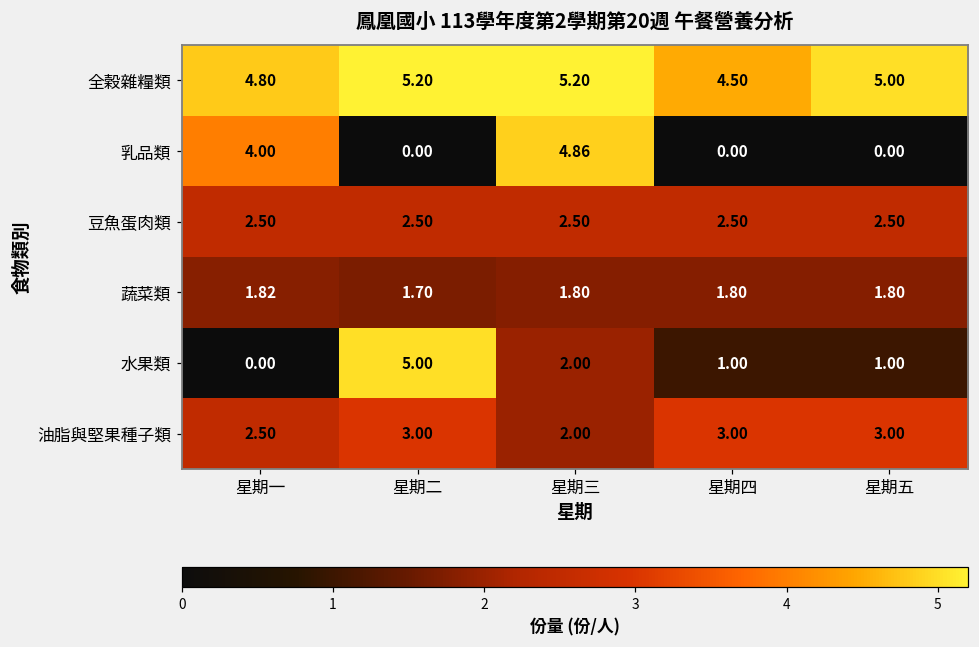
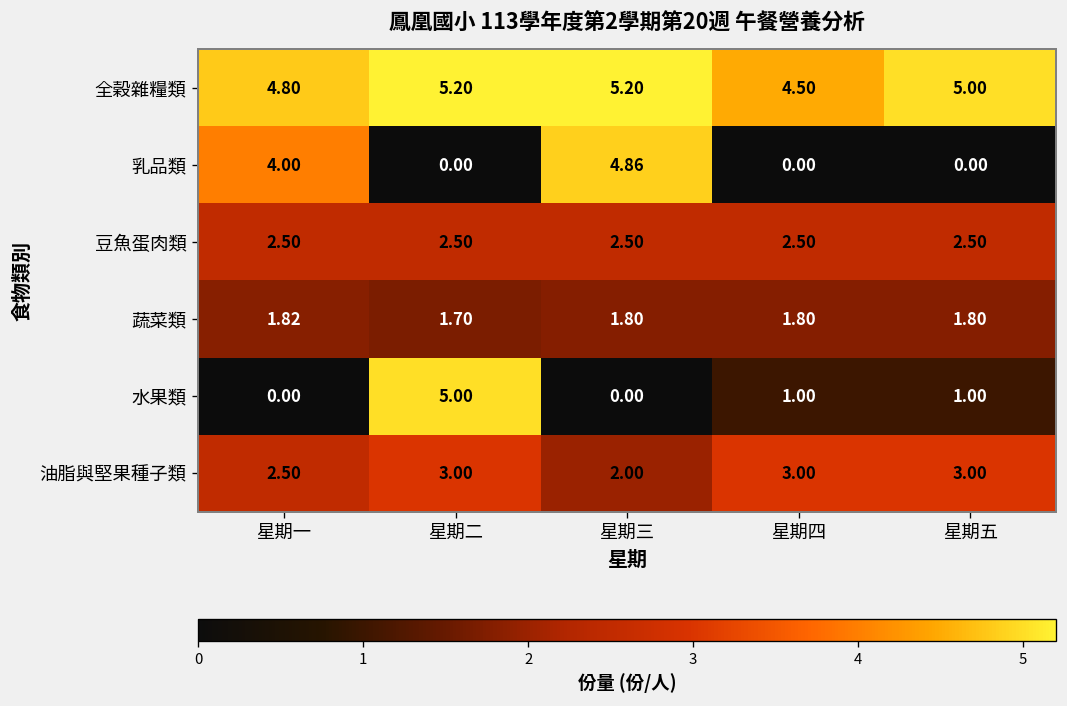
  {
    "全穀雜糧類": {
      "星期一": 4.80,
      "星期二": 5.20,
      "星期三": 5.20,
      "星期四": 4.50,
      "星期五": 5.00
    },
    "乳品類": {
      "星期一": 4.00,
      "星期二": 0.00,
      "星期三": 4.86,
      "星期四": 0.00,
      "星期五": 0.00
    },
    "豆魚蛋肉類": {
      "星期一": 2.50,
      "星期二": 2.50,
      "星期三": 2.50,
      "星期四": 2.50,
      "星期五": 2.50
    },
    "蔬菜類": {
      "星期一": 1.82,
      "星期二": 1.70,
      "星期三": 1.80,
      "星期四": 1.80,
      "星期五": 1.80
    },
    "水果類": {
      "星期一": 0.00,
      "星期二": 5.00,
-     "星期三": 2.00,
+     "星期三": 0.00,
      "星期四": 1.00,
      "星期五": 1.00
    },
    "油脂與堅果種子類": {
      "星期一": 2.50,
      "星期二": 3.00,
      "星期三": 2.00,
      "星期四": 3.00,
      "星期五": 3.00
    }
  }
